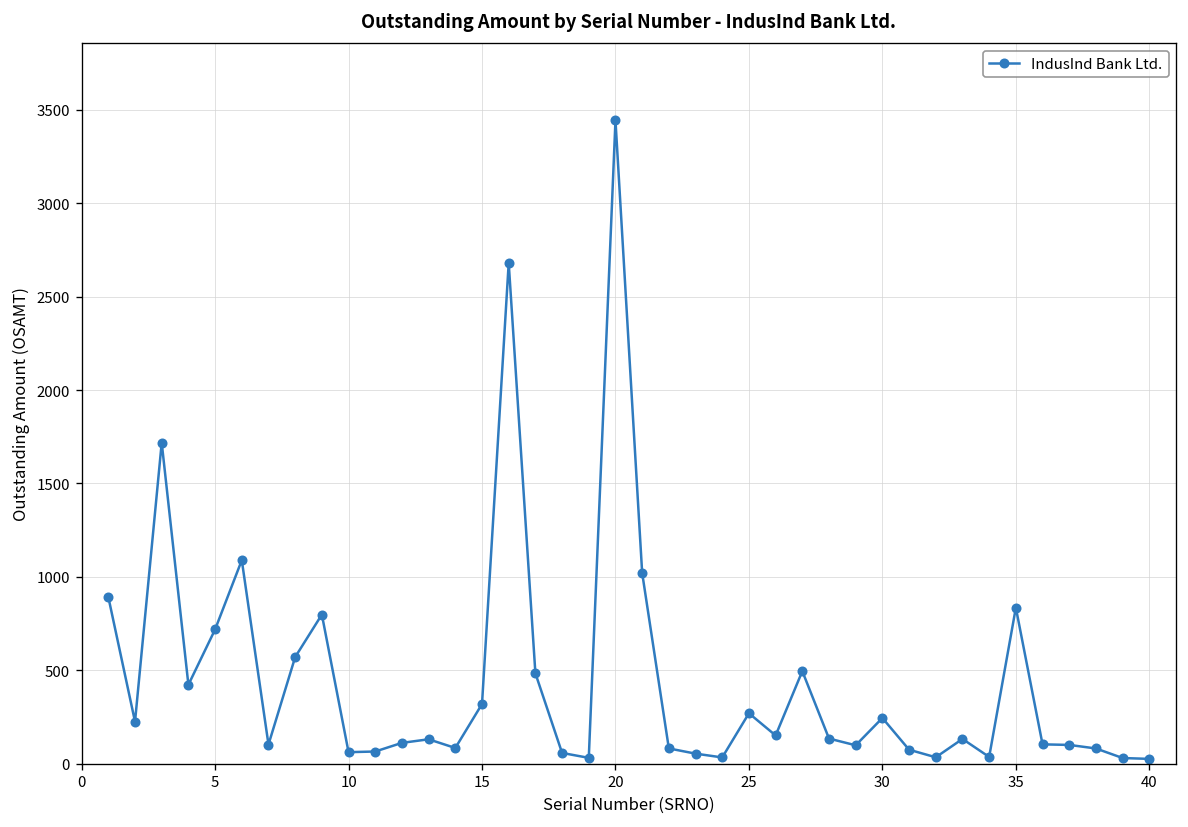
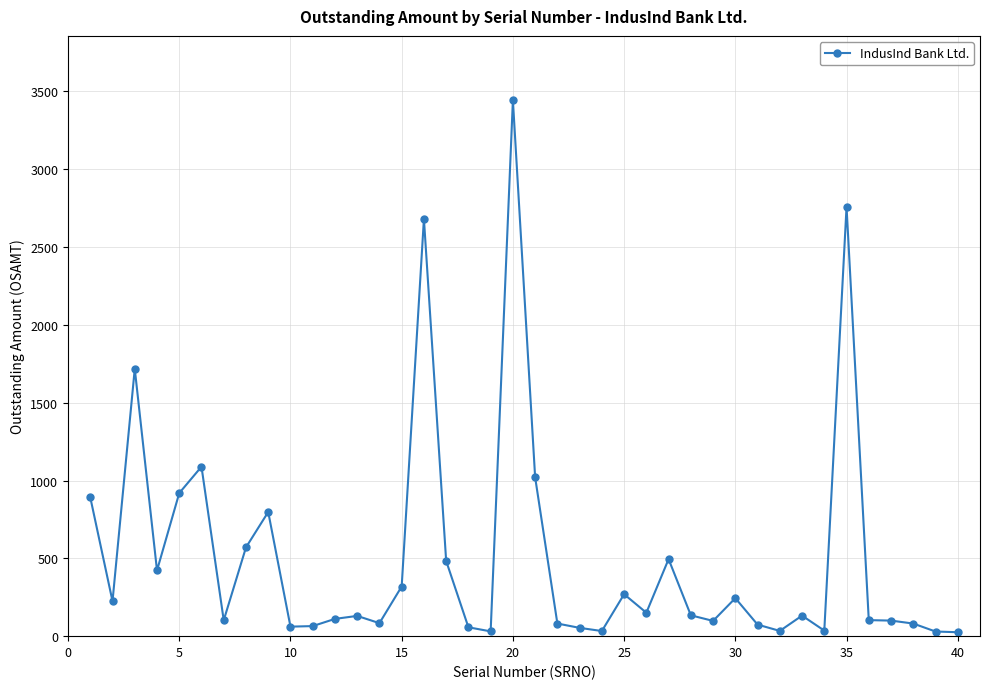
  {
-   "5": 720,
+   "5": 920,
    "10": 60,
    "15": 320,
    "20": 3440,
    "25": 270,
    "30": 240,
-   "35": 830,
+   "35": 2760,
    "40": 30
  }
